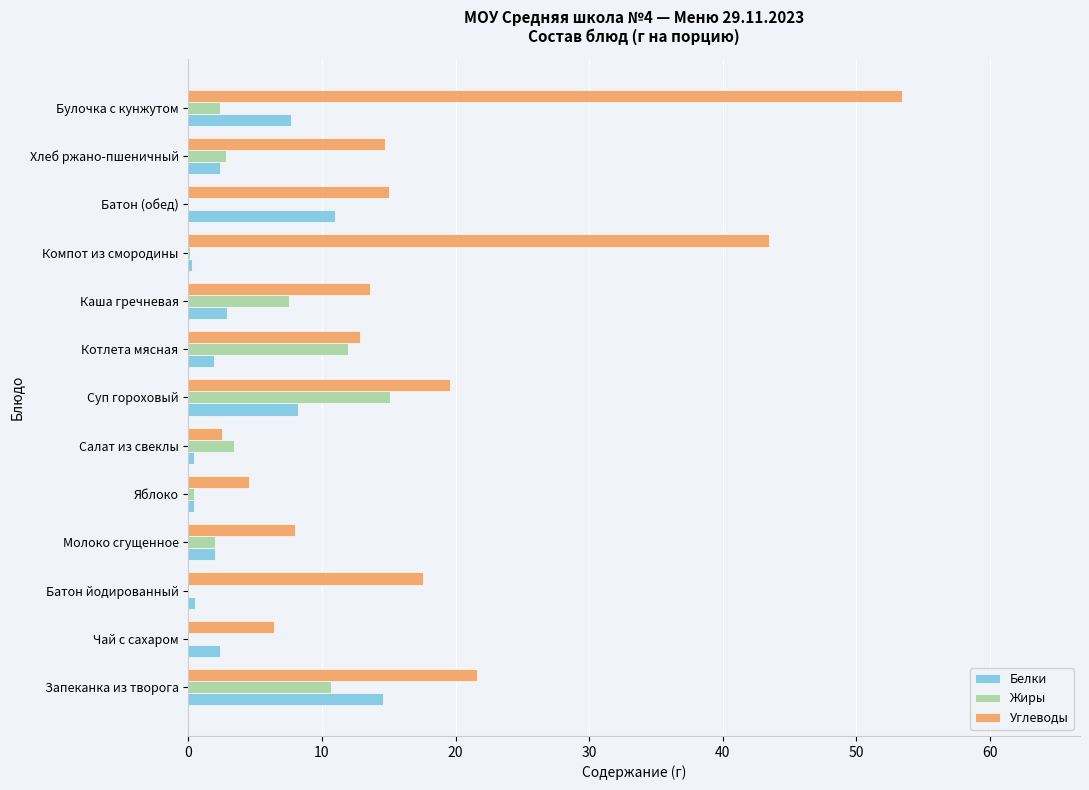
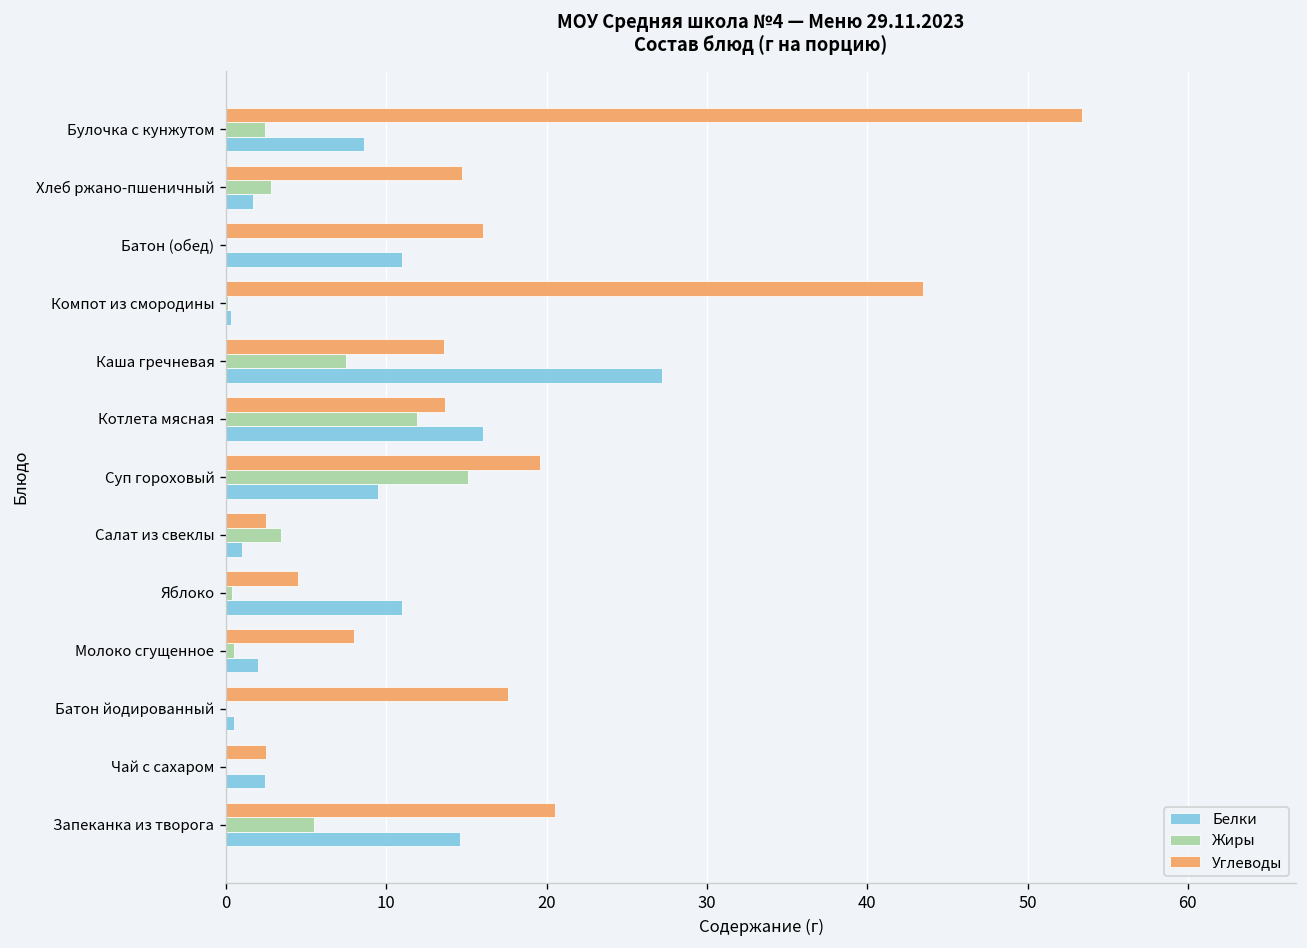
  {
    "Белки": {
-     "Булочка с кунжутом": 7.7,
-     "Хлеб ржано-пшеничный": 2.4,
+     "Булочка с кунжутом": 8.6,
+     "Хлеб ржано-пшеничный": 1.7,
      "Батон (обед)": 11.0,
      "Компот из смородины": 0.3,
-     "Каша гречневая": 2.9,
-     "Котлета мясная": 1.9,
-     "Суп гороховый": 8.2,
-     "Салат из свеклы": 0.4,
-     "Яблоко": 0.4,
+     "Каша гречневая": 27.2,
+     "Котлета мясная": 16.0,
+     "Суп гороховый": 9.5,
+     "Салат из свеклы": 1.0,
+     "Яблоко": 11.0,
      "Молоко сгущенное": 2.0,
      "Батон йодированный": 0.5,
      "Чай с сахаром": 2.4,
      "Запеканка из творога": 14.6
    },
    "Жиры": {
      "Булочка с кунжутом": 2.4,
      "Хлеб ржано-пшеничный": 2.8,
      "Батон (обед)": 0.0,
      "Каша гречневая": 7.5,
      "Котлета мясная": 11.9,
      "Суп гороховый": 15.1,
      "Салат из свеклы": 3.4,
      "Яблоко": 0.4,
-     "Молоко сгущенное": 2.0,
+     "Молоко сгущенное": 0.5,
      "Батон йодированный": 0.0,
      "Чай с сахаром": 0.0,
-     "Запеканка из творога": 10.7
+     "Запеканка из творога": 5.5
    },
    "Углеводы": {
      "Булочка с кунжутом": 53.4,
      "Хлеб ржано-пшеничный": 14.7,
-     "Батон (обед)": 15,
+     "Батон (обед)": 16,
      "Компот из смородины": 43.5,
      "Каша гречневая": 13.6,
-     "Котлета мясная": 12.9,
+     "Котлета мясная": 13.7,
      "Суп гороховый": 19.6,
      "Салат из свеклы": 2.5,
      "Яблоко": 4.5,
      "Молоко сгущенное": 8.0,
      "Батон йодированный": 17.6,
-     "Чай с сахаром": 6.4,
-     "Запеканка из творога": 21.6
+     "Чай с сахаром": 2.5,
+     "Запеканка из творога": 20.5
    }
  }
